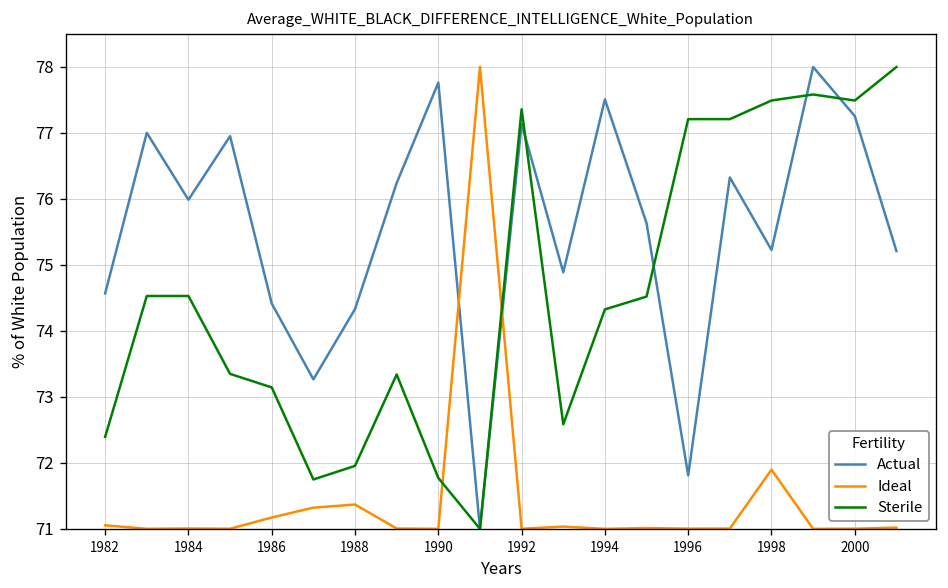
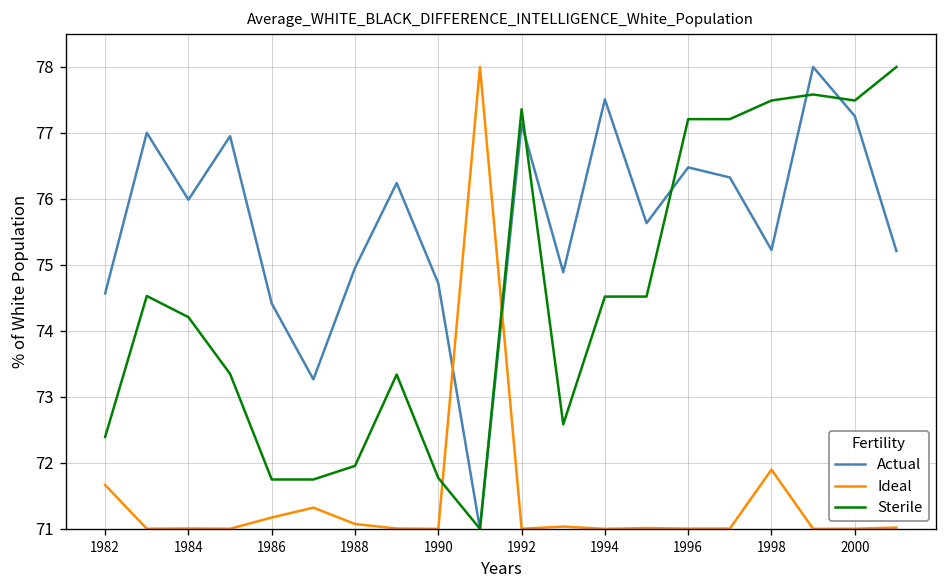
  {
    "Actual": {
      "1982": 74.6,
      "1984": 76.0,
      "1986": 74.4,
-     "1988": 74.3,
-     "1990": 77.8,
+     "1988": 75.0,
+     "1990": 74.7,
      "1992": 77.1,
      "1994": 77.5,
-     "1996": 71.8,
+     "1996": 76.5,
      "1998": 75.2,
      "2000": 77.3
    },
    "Ideal": {
-     "1982": 71.1,
+     "1982": 71.7,
      "1984": 71.0,
      "1986": 71.2,
-     "1988": 71.4,
+     "1988": 71.1,
      "1990": 71.0,
      "1992": 71.0,
      "1994": 71.0,
      "1996": 71.0,
      "1998": 71.9,
      "2000": 71.0
    },
    "Sterile": {
      "1982": 72.4,
-     "1984": 74.5,
-     "1986": 73.1,
+     "1984": 74.2,
+     "1986": 71.7,
      "1988": 72.0,
      "1990": 71.8,
      "1992": 77.4,
-     "1994": 74.3,
+     "1994": 74.5,
      "1996": 77.2,
      "1998": 77.5,
      "2000": 77.5
    }
  }
